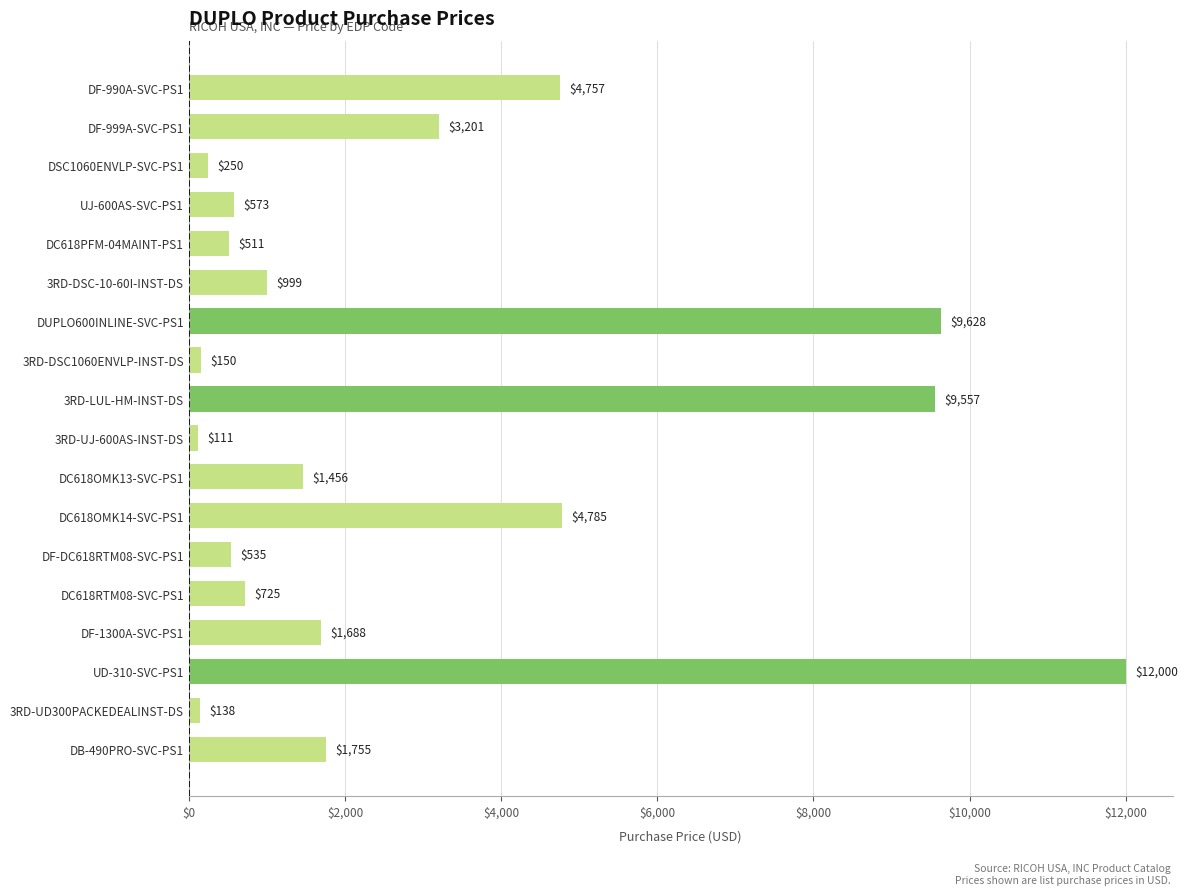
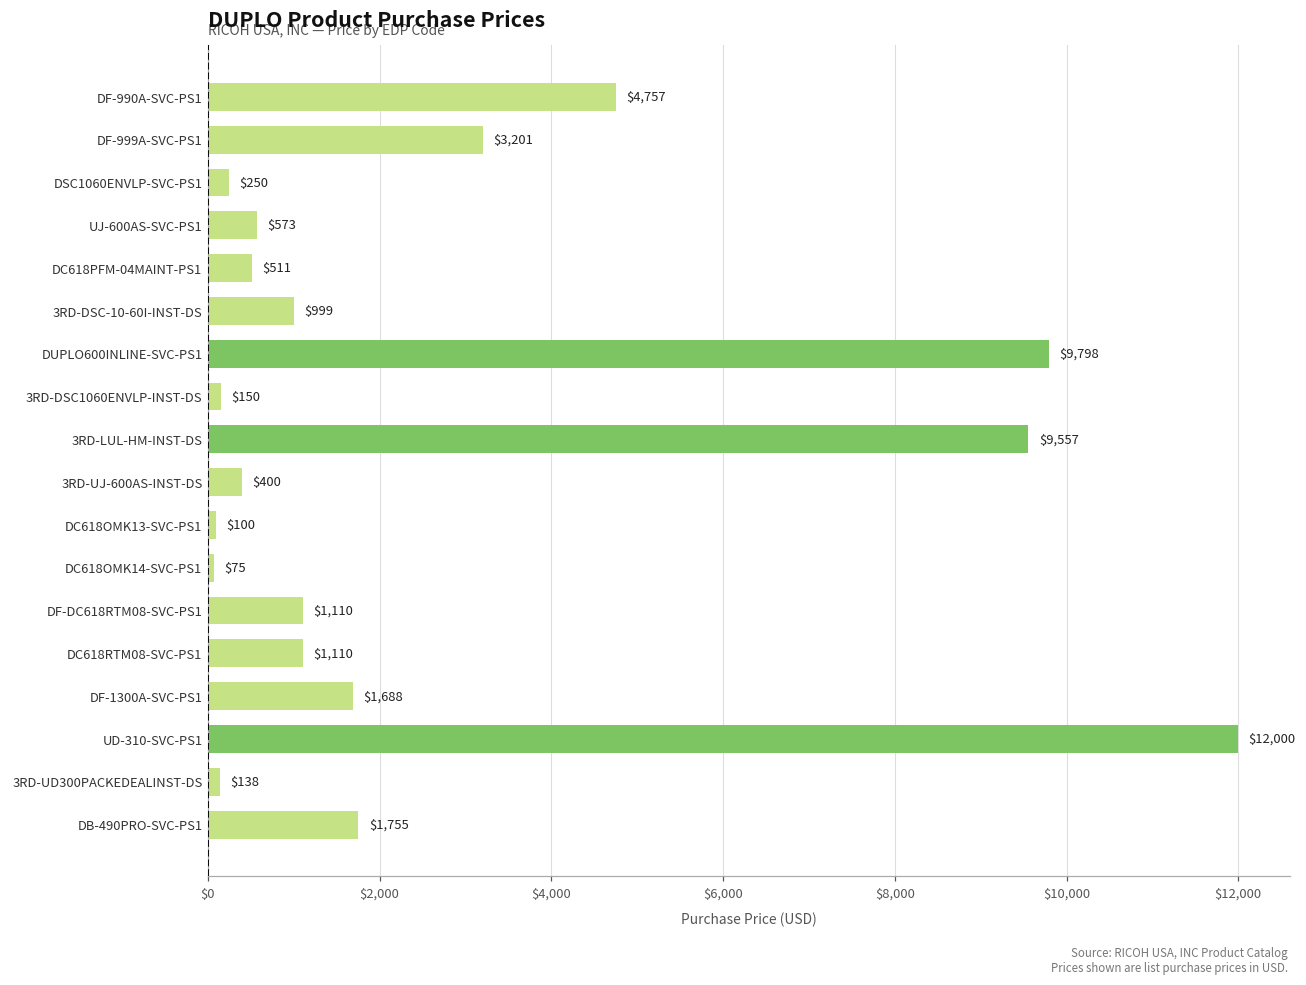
  {
    "DF-990A-SVC-PS1": "$4,757",
    "DF-999A-SVC-PS1": "$3,201",
    "DSC1060ENVLP-SVC-PS1": "$250",
    "UJ-600AS-SVC-PS1": "$573",
    "DC618PFM-04MAINT-PS1": "$511",
    "3RD-DSC-10-60I-INST-DS": "$999",
-   "DUPLO600INLINE-SVC-PS1": "$9,628",
+   "DUPLO600INLINE-SVC-PS1": "$9,798",
    "3RD-DSC1060ENVLP-INST-DS": "$150",
    "3RD-LUL-HM-INST-DS": "$9,557",
-   "3RD-UJ-600AS-INST-DS": "$111",
-   "DC618OMK13-SVC-PS1": "$1,456",
-   "DC618OMK14-SVC-PS1": "$4,785",
-   "DF-DC618RTM08-SVC-PS1": "$535",
-   "DC618RTM08-SVC-PS1": "$725",
+   "3RD-UJ-600AS-INST-DS": "$400",
+   "DC618OMK13-SVC-PS1": "$100",
+   "DC618OMK14-SVC-PS1": "$75",
+   "DF-DC618RTM08-SVC-PS1": "$1,110",
+   "DC618RTM08-SVC-PS1": "$1,110",
    "DF-1300A-SVC-PS1": "$1,688",
    "UD-310-SVC-PS1": "$12,000",
    "3RD-UD300PACKEDEALINST-DS": "$138",
    "DB-490PRO-SVC-PS1": "$1,755"
  }
